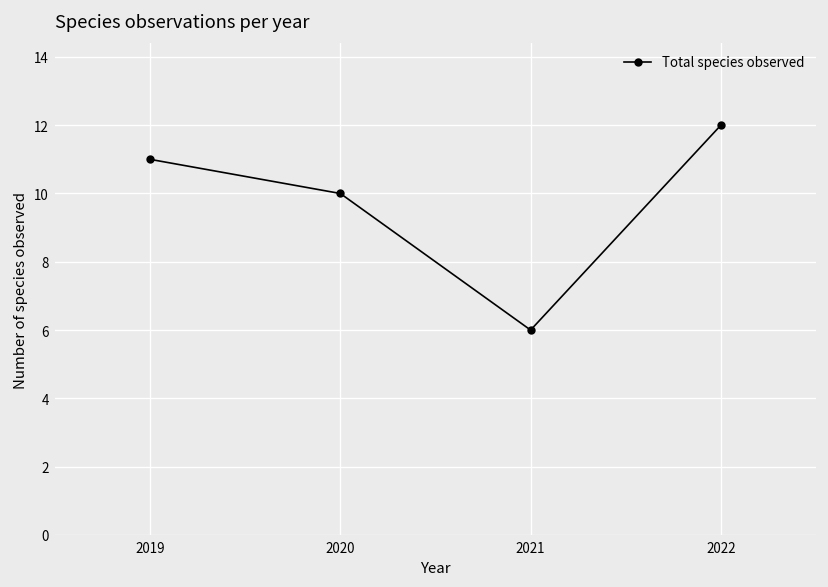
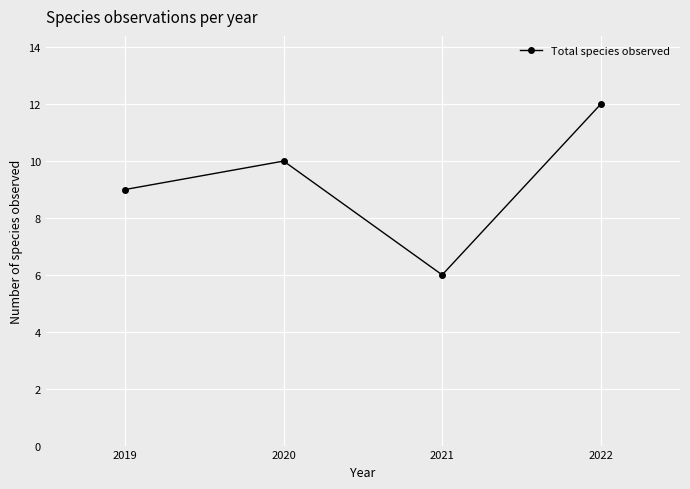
  {
-   "2019": 11,
+   "2019": 9,
    "2020": 10,
    "2021": 6,
    "2022": 12
  }
